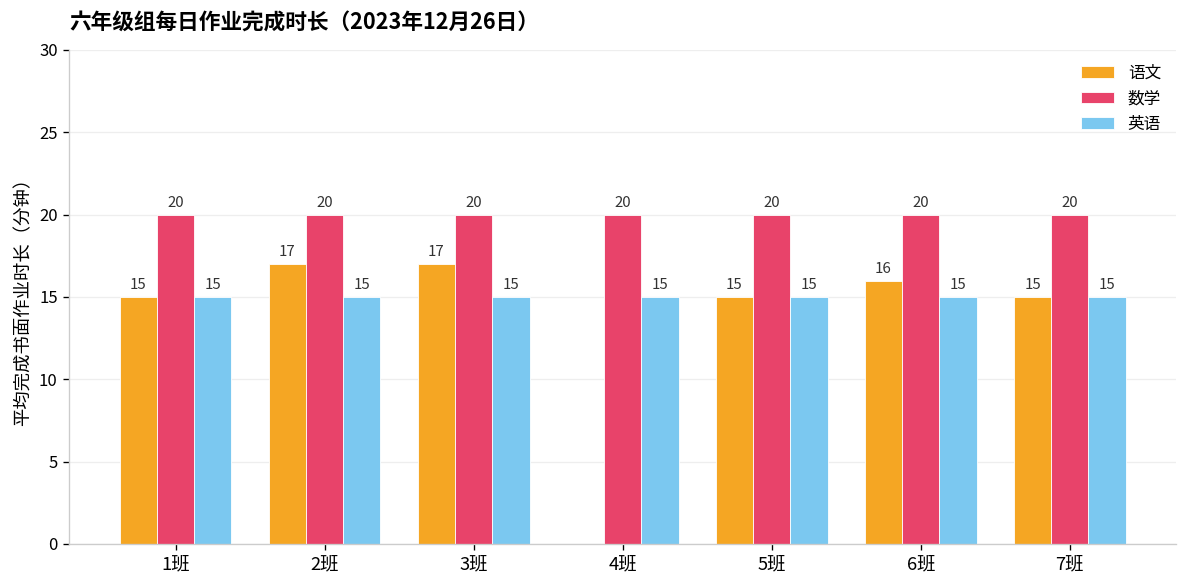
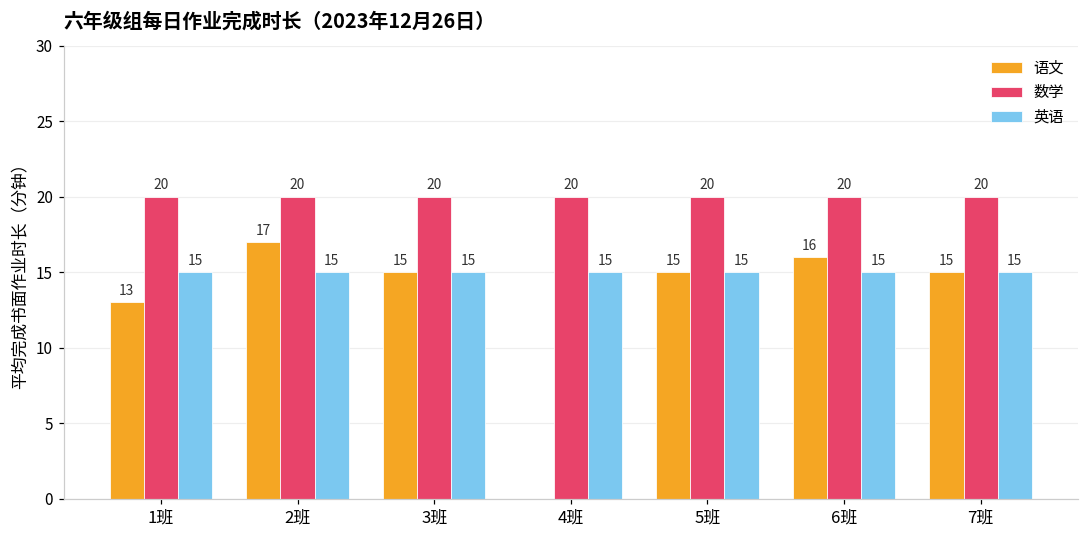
  {
    "语文": {
-     "1班": 15,
+     "1班": 13,
      "2班": 17,
-     "3班": 17,
+     "3班": 15,
      "5班": 15,
      "6班": 16,
      "7班": 15
    },
    "数学": {
      "1班": 20,
      "2班": 20,
      "3班": 20,
      "4班": 20,
      "5班": 20,
      "6班": 20,
      "7班": 20
    },
    "英语": {
      "1班": 15,
      "2班": 15,
      "3班": 15,
      "4班": 15,
      "5班": 15,
      "6班": 15,
      "7班": 15
    }
  }
